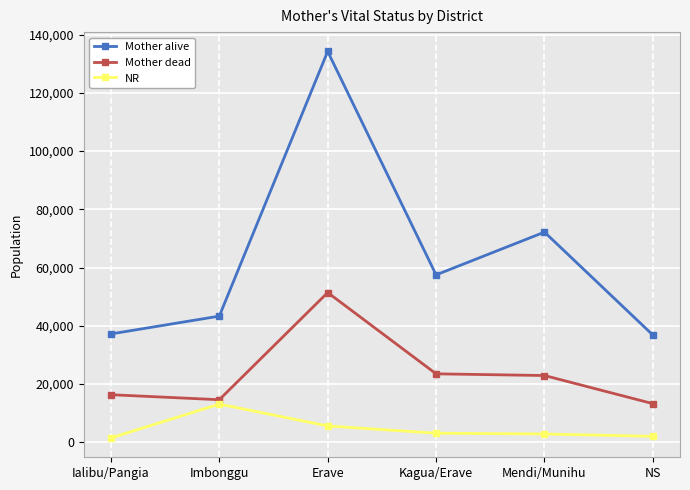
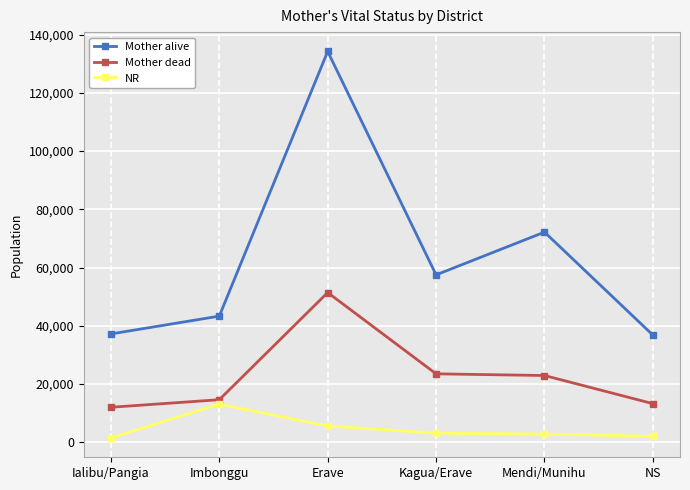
  {
    "Mother alive": {
      "Ialibu/Pangia": "37,000",
      "Imbonggu": "43,000",
      "Erave": "134,000",
      "Kagua/Erave": "58,000",
      "Mendi/Munihu": "72,000",
      "NS": "37,000"
    },
    "Mother dead": {
-     "Ialibu/Pangia": "16,000",
+     "Ialibu/Pangia": "12,000",
      "Imbonggu": "15,000",
      "Erave": "51,000",
      "Kagua/Erave": "24,000",
      "Mendi/Munihu": "23,000",
      "NS": "13,000"
    },
    "NR": {
      "Ialibu/Pangia": "2,000",
      "Imbonggu": "13,000",
      "Erave": "6,000",
      "Kagua/Erave": "3,000",
      "Mendi/Munihu": "3,000",
      "NS": "2,000"
    }
  }
